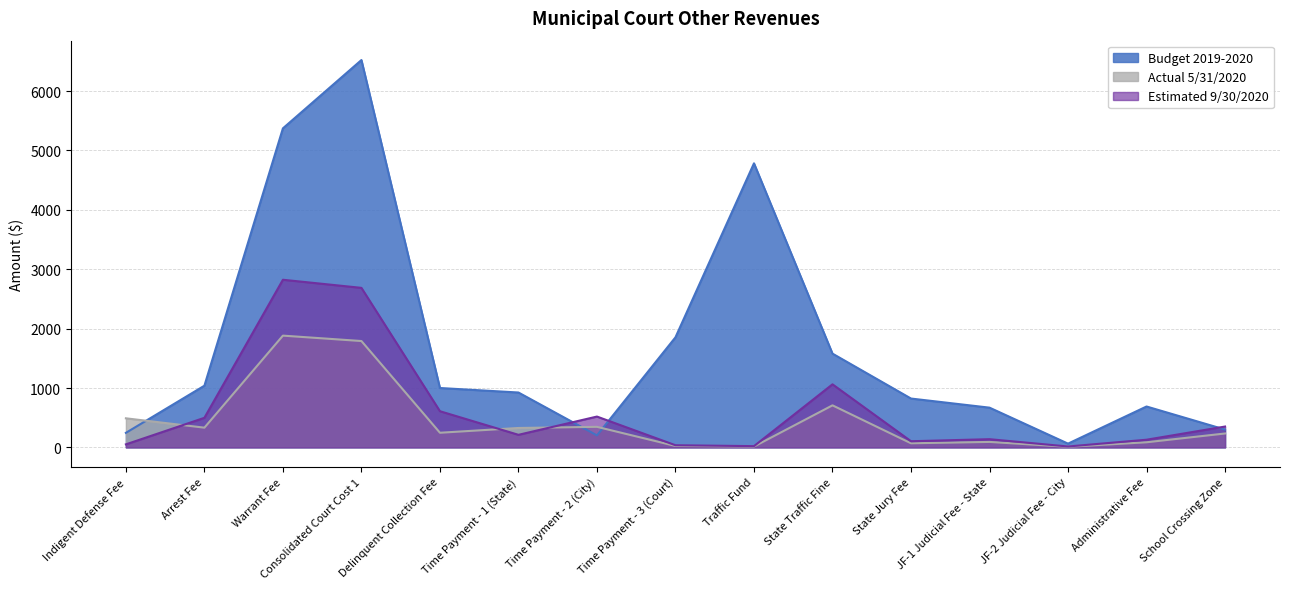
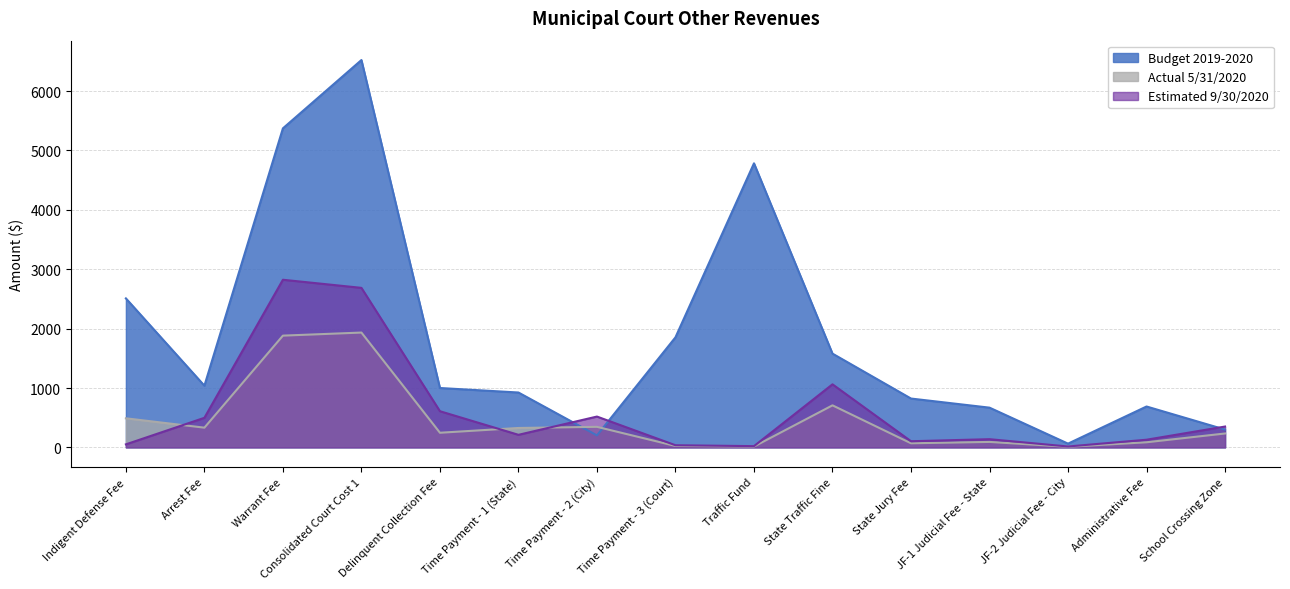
  {
    "Budget 2019-2020": {
-     "Indigent Defense Fee": 200,
+     "Indigent Defense Fee": 2500,
      "Arrest Fee": 1000,
      "Warrant Fee": 5400,
      "Consolidated Court Cost 1": 6500,
      "Delinquent Collection Fee": 1000,
      "Time Payment - 1 (State)": 900,
      "Time Payment - 2 (City)": 200,
      "Time Payment - 3 (Court)": 1900,
      "Traffic Fund": 4800,
      "State Traffic Fine": 1600,
      "State Jury Fee": 800,
      "JF-1 Judicial Fee - State": 700,
      "JF-2 Judicial Fee - City": 100,
      "Administrative Fee": 700,
      "School Crossing Zone": 300
    },
    "Actual 5/31/2020": {
      "Indigent Defense Fee": 500,
      "Arrest Fee": 300,
      "Warrant Fee": 1900,
-     "Consolidated Court Cost 1": 1800,
+     "Consolidated Court Cost 1": 1900,
      "Delinquent Collection Fee": 200,
      "Time Payment - 1 (State)": 300,
      "Time Payment - 2 (City)": 300,
      "State Traffic Fine": 700,
      "JF-1 Judicial Fee - State": 100,
      "Administrative Fee": 100,
      "School Crossing Zone": 200
    },
    "Estimated 9/30/2020": {
      "Indigent Defense Fee": 100,
      "Arrest Fee": 500,
      "Warrant Fee": 2800,
      "Consolidated Court Cost 1": 2700,
      "Delinquent Collection Fee": 600,
      "Time Payment - 1 (State)": 200,
      "Time Payment - 2 (City)": 500,
      "State Traffic Fine": 1100,
      "JF-1 Judicial Fee - State": 100,
      "Administrative Fee": 100,
      "School Crossing Zone": 400
    }
  }
